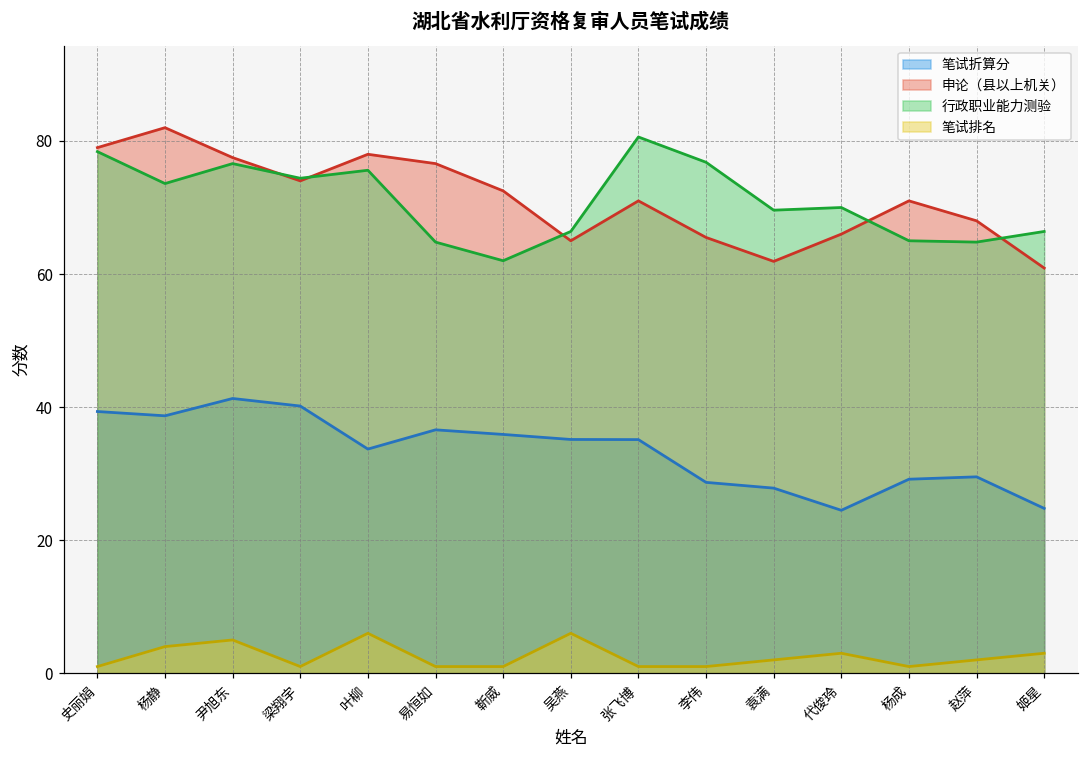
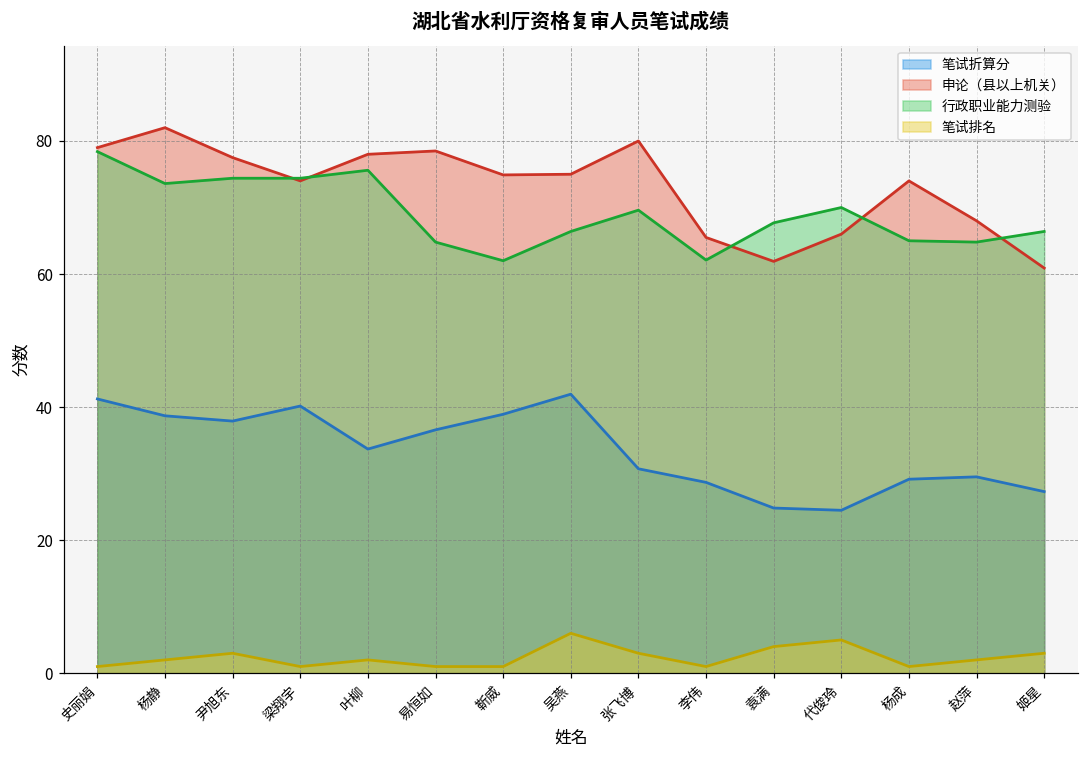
  {
    "笔试折算分": {
-     "史丽娟": 39,
+     "史丽娟": 41,
      "杨静": 39,
-     "尹旭东": 41,
+     "尹旭东": 38,
      "梁翔宇": 40,
      "叶柳": 34,
      "易恒如": 37,
-     "靳威": 36,
-     "吴燕": 35,
-     "张飞博": 35,
+     "靳威": 39,
+     "吴燕": 42,
+     "张飞博": 31,
      "李伟": 29,
-     "袁满": 28,
+     "袁满": 25,
      "代俊玲": 24,
      "杨成": 29,
      "赵萍": 30,
-     "姬星": 25
+     "姬星": 27
    },
    "申论（县以上机关）": {
      "史丽娟": 79,
      "杨静": 82,
      "尹旭东": 78,
      "叶柳": 78,
-     "易恒如": 77,
-     "靳威": 73,
-     "吴燕": 65,
-     "张飞博": 71,
+     "易恒如": 79,
+     "靳威": 75,
+     "吴燕": 75,
+     "张飞博": 80,
      "李伟": 66,
      "袁满": 62,
      "代俊玲": 66,
-     "杨成": 71,
+     "杨成": 74,
      "赵萍": 68,
      "姬星": 61
    },
    "行政职业能力测验": {
      "史丽娟": 78,
      "杨静": 74,
-     "尹旭东": 77,
+     "尹旭东": 74,
      "叶柳": 76,
      "易恒如": 65,
      "靳威": 62,
      "吴燕": 66,
-     "张飞博": 81,
-     "李伟": 77,
-     "袁满": 70,
+     "张飞博": 70,
+     "李伟": 62,
+     "袁满": 68,
      "代俊玲": 70,
      "杨成": 65,
      "赵萍": 65,
      "姬星": 66
    },
    "笔试排名": {
      "史丽娟": 1,
-     "杨静": 4,
-     "尹旭东": 5,
+     "杨静": 2,
+     "尹旭东": 3,
      "梁翔宇": 1,
-     "叶柳": 6,
+     "叶柳": 2,
      "易恒如": 1,
      "靳威": 1,
      "吴燕": 6,
-     "张飞博": 1,
+     "张飞博": 3,
      "李伟": 1,
-     "袁满": 2,
-     "代俊玲": 3,
+     "袁满": 4,
+     "代俊玲": 5,
      "杨成": 1,
      "赵萍": 2,
      "姬星": 3
    }
  }
